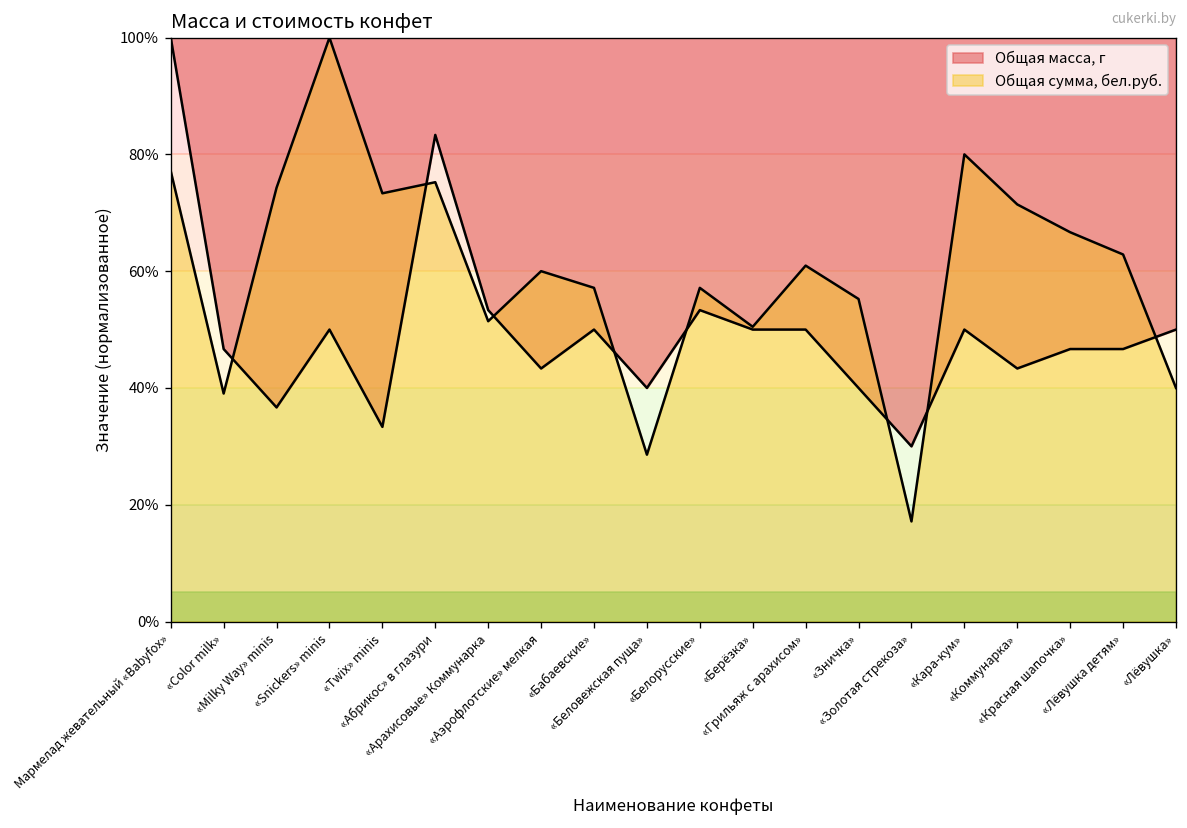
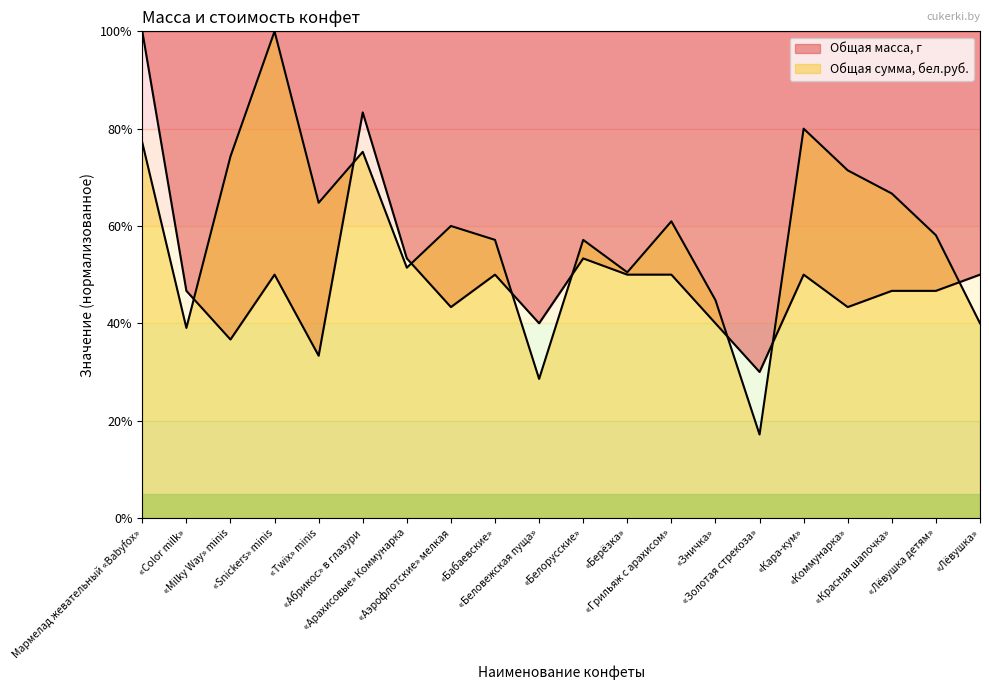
  {
    "Общая сумма, бел.руб.": {
      "Мармелад жевательный «Babyfox»": "77%",
      "«Color milk»": "39%",
      "«Milky Way» minis": "74%",
-     "«Twix» minis": "73%",
+     "«Twix» minis": "65%",
      "«Абрикос» в глазури": "75%",
      "«Арахисовые» Коммунарка": "51%",
      "«Аэрофлотские» мелкая": "60%",
      "«Бабаевские»": "57%",
      "«Беловежская пуща»": "29%",
      "«Белорусские»": "57%",
      "«Грильяж с арахисом»": "61%",
-     "«Зничка»": "55%",
+     "«Зничка»": "45%",
      "«Золотая стрекоза»": "17%",
      "«Кара-кум»": "80%",
      "«Коммунарка»": "71%",
      "«Красная шапочка»": "67%",
-     "«Лёвушка детям»": "63%",
+     "«Лёвушка детям»": "58%",
      "«Лёвушка»": "40%"
    }
  }
